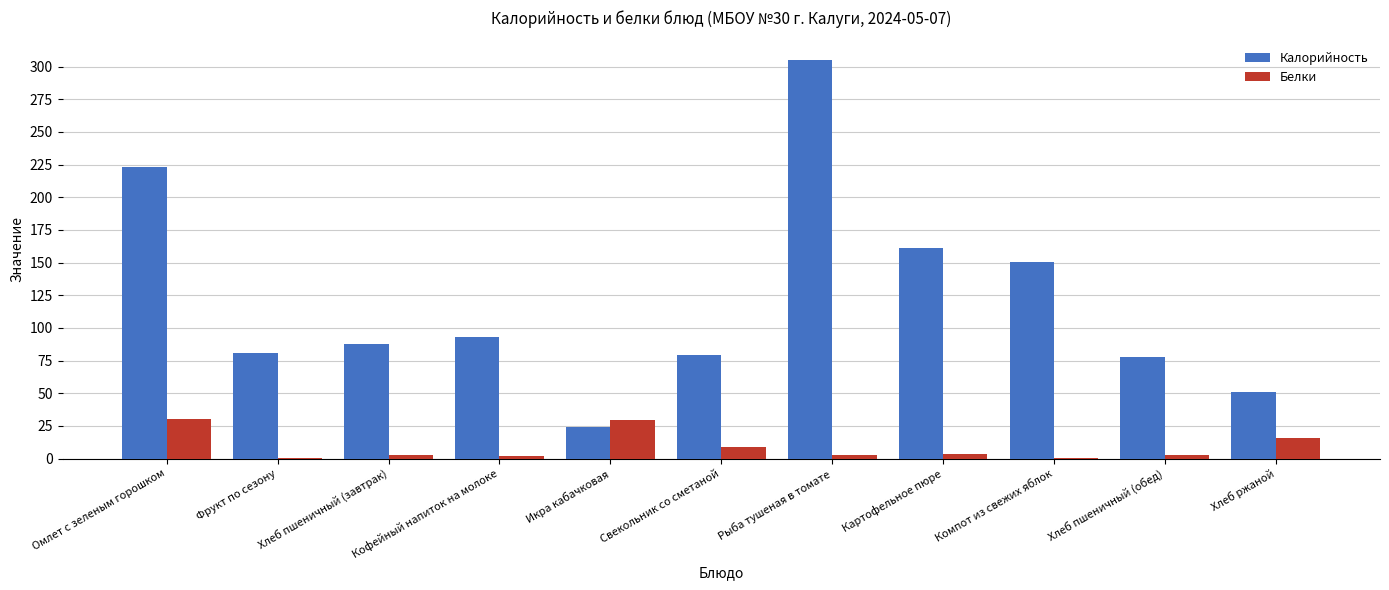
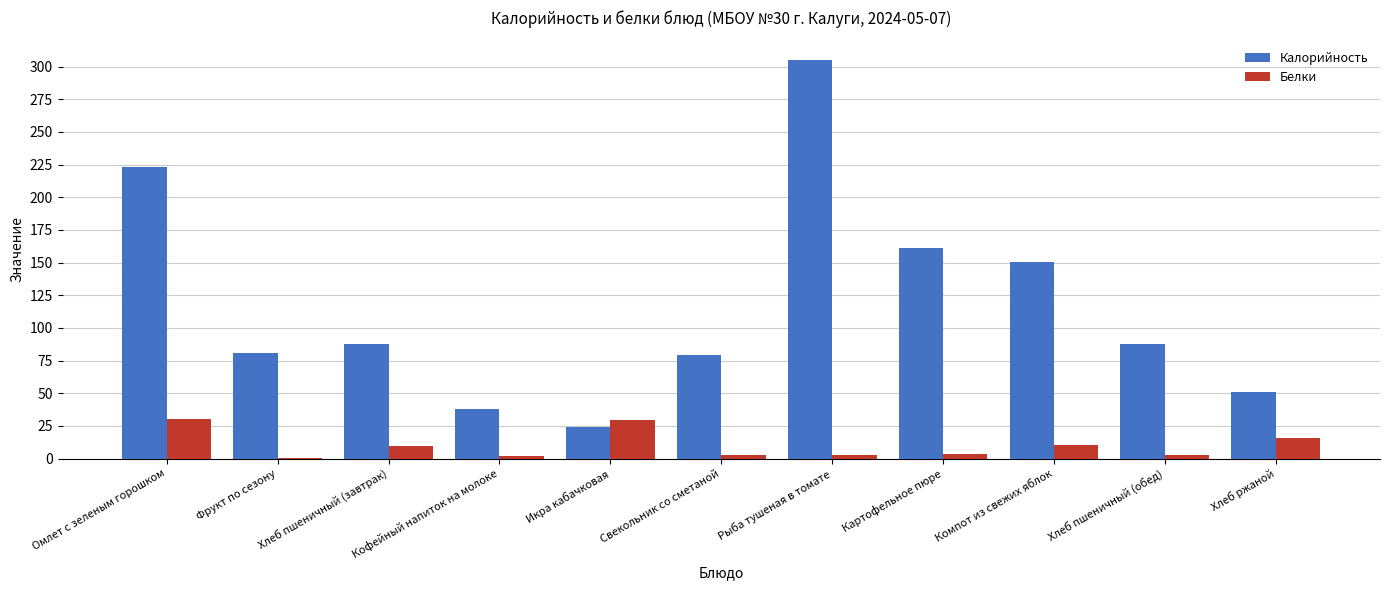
  {
    "Калорийность": {
      "Омлет с зеленым горошком": 223,
      "Фрукт по сезону": 81,
      "Хлеб пшеничный (завтрак)": 88,
-     "Кофейный напиток на молоке": 93,
+     "Кофейный напиток на молоке": 38,
      "Икра кабачковая": 24,
      "Свекольник со сметаной": 79,
      "Рыба тушеная в томате": 305,
      "Картофельное пюре": 161,
      "Компот из свежих яблок": 150,
-     "Хлеб пшеничный (обед)": 78,
+     "Хлеб пшеничный (обед)": 88,
      "Хлеб ржаной": 51
    },
    "Белки": {
      "Омлет с зеленым горошком": 30,
-     "Хлеб пшеничный (завтрак)": 3,
+     "Хлеб пшеничный (завтрак)": 10,
      "Икра кабачковая": 29,
-     "Свекольник со сметаной": 9,
+     "Свекольник со сметаной": 2,
      "Рыба тушеная в томате": 3,
      "Картофельное пюре": 3,
-     "Компот из свежих яблок": 0,
+     "Компот из свежих яблок": 10,
      "Хлеб пшеничный (обед)": 3,
      "Хлеб ржаной": 16
    }
  }
